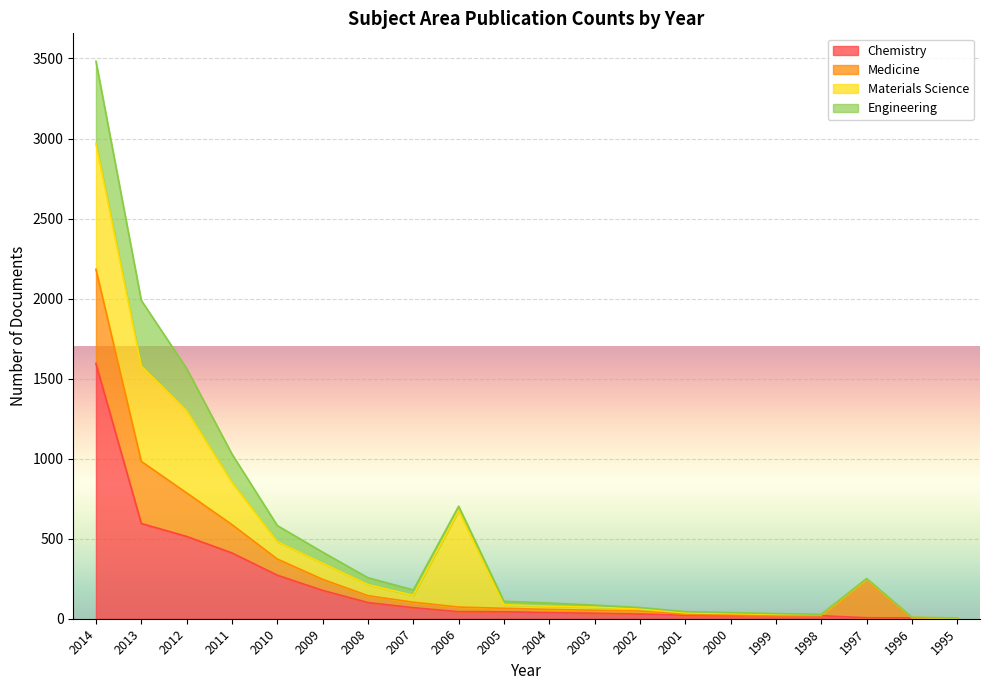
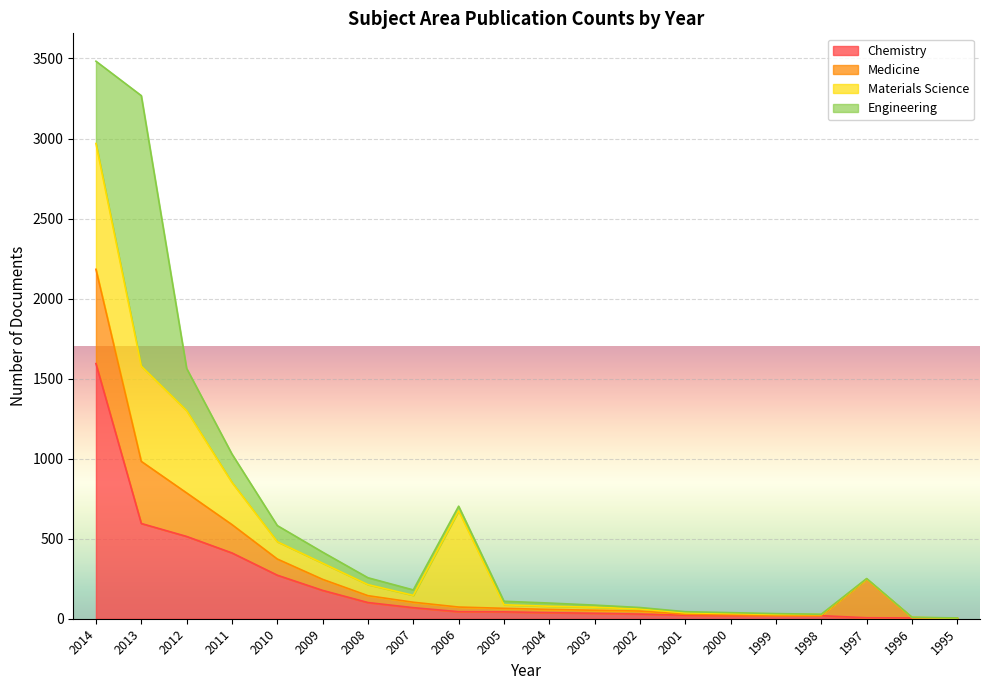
  {
    "Chemistry": {
      "2014": 1590,
      "2013": 600,
      "2012": 510,
      "2011": 410,
      "2010": 270,
      "2009": 180,
      "2008": 100,
      "2007": 70,
      "2006": 40,
      "2005": 40,
      "2004": 40,
      "2003": 30,
      "2002": 30,
      "1997": 10
    },
    "Medicine": {
      "2014": 590,
      "2013": 390,
      "2012": 270,
      "2011": 180,
      "2010": 100,
      "2009": 70,
      "2008": 40,
      "2007": 30,
      "2006": 30,
      "2005": 20,
      "2004": 20,
      "2003": 20
    },
    "Materials Science": {
      "2014": 790,
      "2013": 600,
      "2012": 510,
      "2011": 260,
      "2010": 110,
      "2009": 100,
      "2008": 70,
      "2007": 40,
      "2006": 600,
      "2005": 20,
      "2004": 20
    },
    "Engineering": {
      "2014": 510,
-     "2013": 410,
+     "2013": 1690,
      "2012": 260,
      "2011": 180,
      "2010": 100,
      "2009": 70,
      "2008": 40,
      "2007": 30,
      "2006": 30,
      "2005": 20,
      "2004": 20
    }
  }
